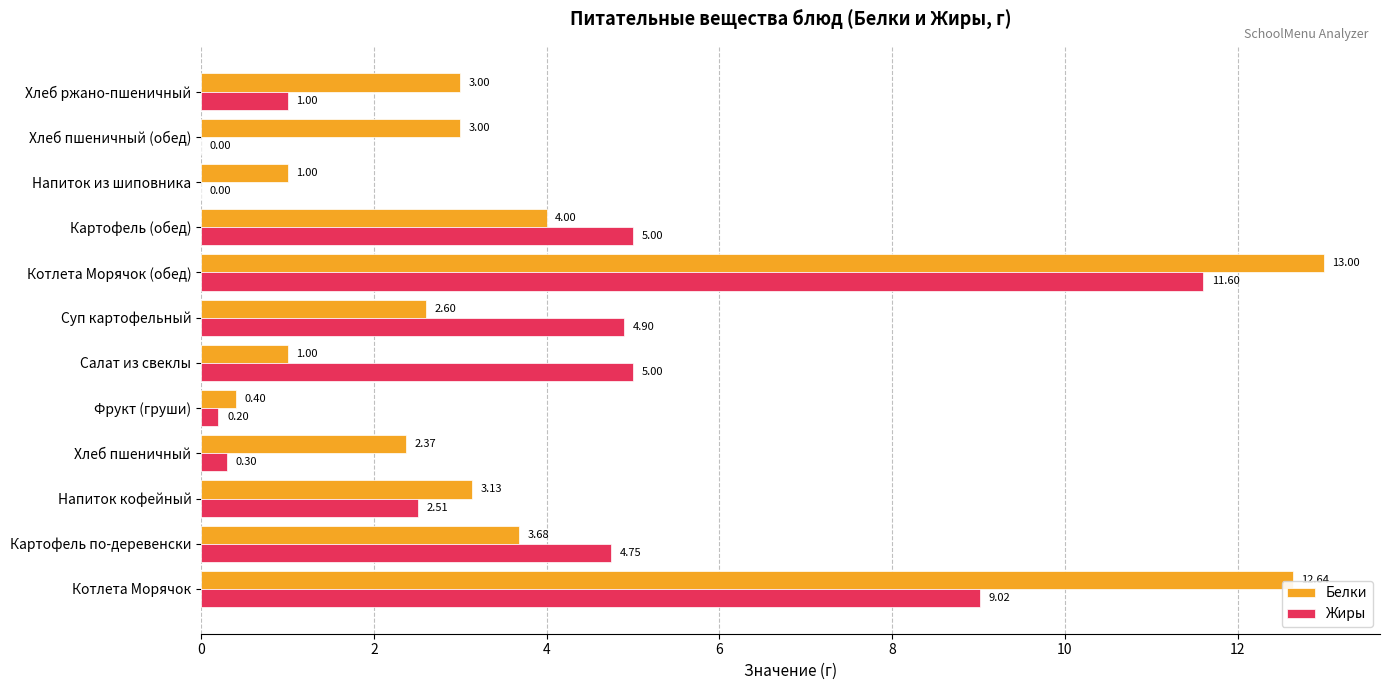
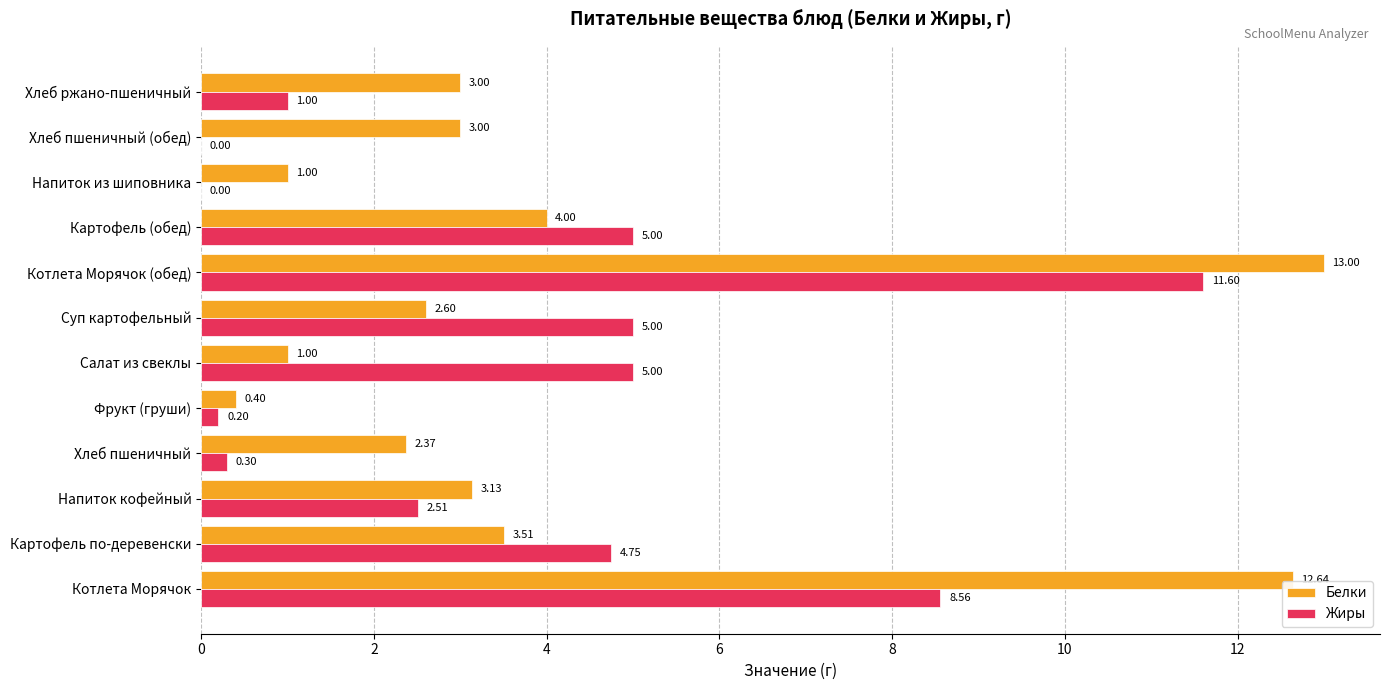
  {
    "Белки": {
      "Хлеб ржано-пшеничный": 3.00,
      "Хлеб пшеничный (обед)": 3.00,
      "Напиток из шиповника": 1.00,
      "Картофель (обед)": 4.00,
      "Котлета Морячок (обед)": 13.00,
      "Суп картофельный": 2.60,
      "Салат из свеклы": 1.00,
      "Фрукт (груши)": 0.40,
      "Хлеб пшеничный": 2.37,
      "Напиток кофейный": 3.13,
-     "Картофель по-деревенски": 3.68
+     "Картофель по-деревенски": 3.51
    },
    "Жиры": {
      "Хлеб ржано-пшеничный": 1.00,
      "Хлеб пшеничный (обед)": 0.00,
      "Напиток из шиповника": 0.00,
      "Картофель (обед)": 5.00,
      "Котлета Морячок (обед)": 11.60,
-     "Суп картофельный": 4.90,
+     "Суп картофельный": 5.00,
      "Салат из свеклы": 5.00,
      "Фрукт (груши)": 0.20,
      "Хлеб пшеничный": 0.30,
      "Напиток кофейный": 2.51,
      "Картофель по-деревенски": 4.75,
-     "Котлета Морячок": 9.02
+     "Котлета Морячок": 8.56
    }
  }
